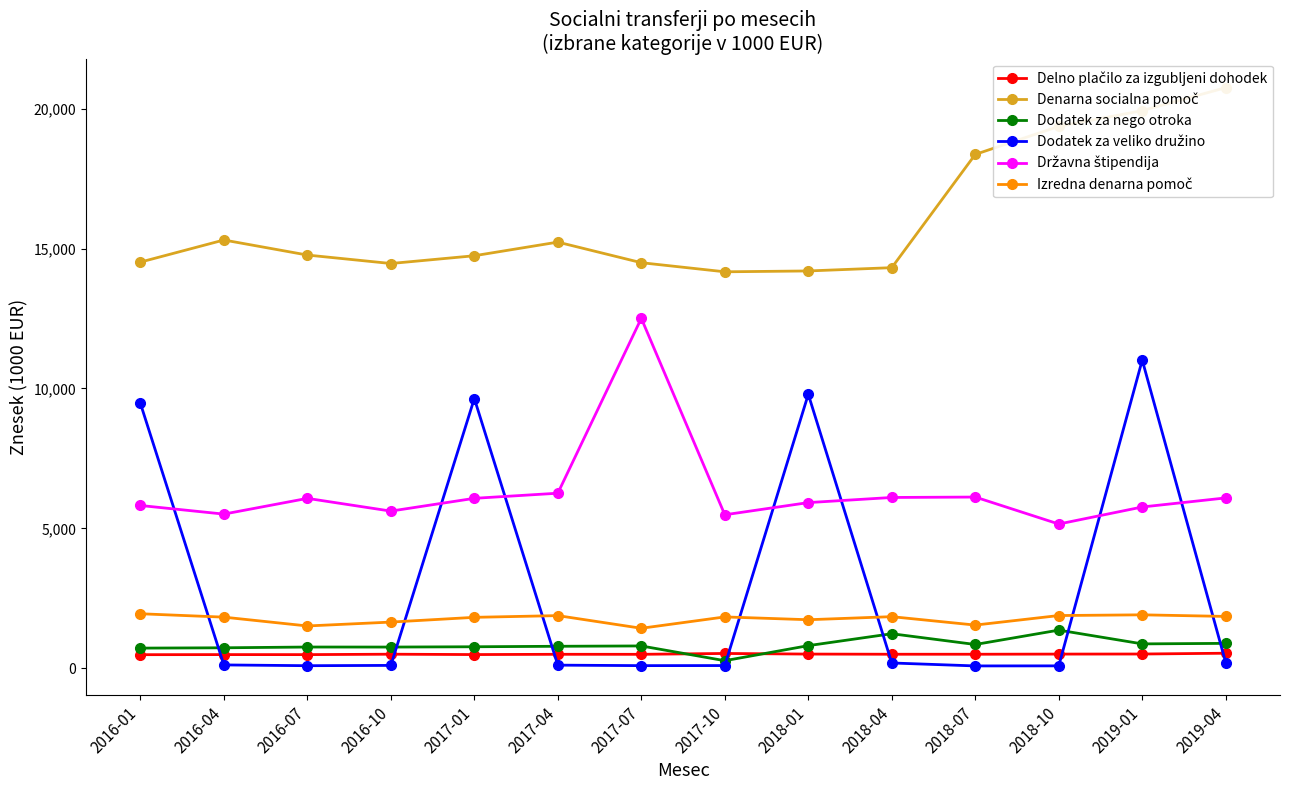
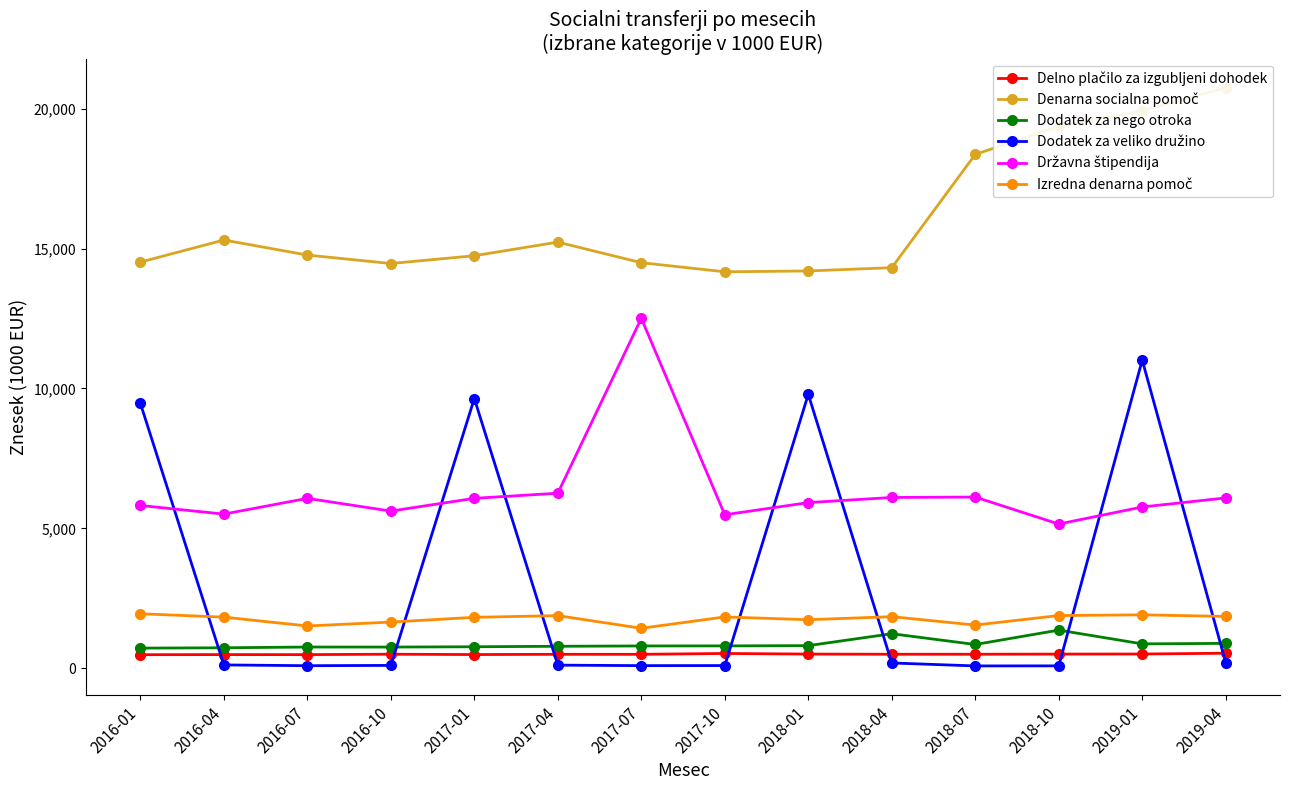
  {
    "Delno plačilo za izgubljeni dohodek": {
      "2016-01": "500",
      "2016-04": "500",
      "2016-07": "500",
      "2016-10": "500",
      "2017-01": "500",
      "2017-04": "500",
      "2017-07": "500",
      "2017-10": "500",
      "2018-01": "500",
      "2018-04": "500",
      "2018-07": "500",
      "2018-10": "500",
      "2019-01": "500",
      "2019-04": "500"
    },
    "Dodatek za nego otroka": {
      "2016-01": "700",
      "2016-04": "700",
      "2016-07": "800",
      "2016-10": "800",
      "2017-01": "800",
      "2017-04": "800",
      "2017-07": "800",
-     "2017-10": "300",
+     "2017-10": "800",
      "2018-01": "800",
      "2018-04": "1,200",
      "2018-07": "900",
      "2018-10": "1,400",
      "2019-01": "900",
      "2019-04": "900"
    },
    "Dodatek za veliko družino": {
      "2016-01": "9,500",
      "2016-04": "100",
      "2016-07": "100",
      "2016-10": "100",
      "2017-01": "9,600",
      "2017-04": "100",
      "2017-07": "100",
      "2017-10": "100",
      "2018-01": "9,800",
      "2018-04": "200",
      "2018-07": "100",
      "2018-10": "100",
      "2019-01": "11,000",
      "2019-04": "200"
    },
    "Državna štipendija": {
      "2016-01": "5,800",
      "2016-04": "5,500",
      "2016-07": "6,100",
      "2016-10": "5,600",
      "2017-01": "6,100",
      "2017-04": "6,300",
      "2017-07": "12,500",
      "2017-10": "5,500",
      "2018-01": "5,900",
      "2018-04": "6,100",
      "2018-07": "6,100",
      "2018-10": "5,200",
      "2019-01": "5,800",
      "2019-04": "6,100"
    }
  }
